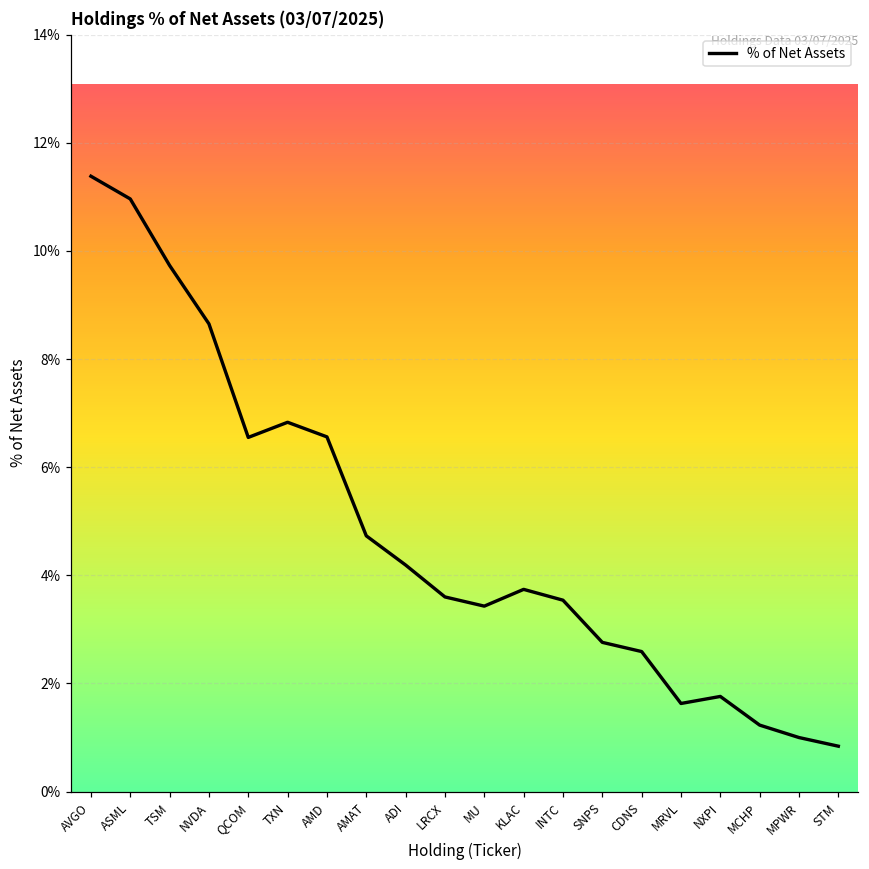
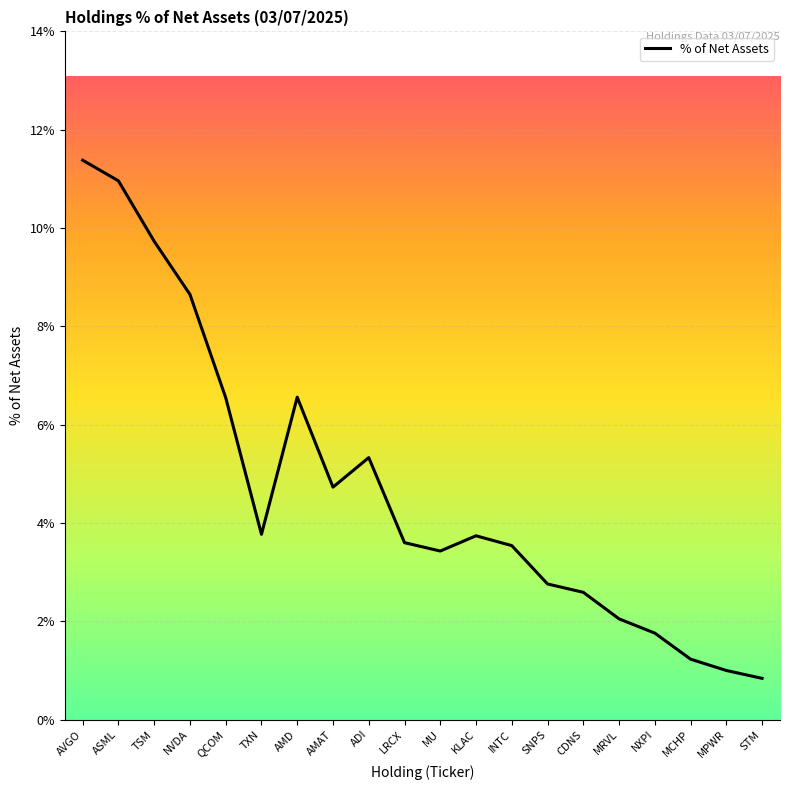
  {
    "AVGO": "11.4%",
    "ASML": "11.0%",
    "TSM": "9.7%",
    "NVDA": "8.7%",
    "QCOM": "6.6%",
-   "TXN": "6.8%",
+   "TXN": "3.8%",
    "AMD": "6.6%",
    "AMAT": "4.7%",
-   "ADI": "4.2%",
+   "ADI": "5.3%",
    "LRCX": "3.6%",
    "MU": "3.4%",
    "KLAC": "3.7%",
    "INTC": "3.5%",
    "SNPS": "2.8%",
    "CDNS": "2.6%",
-   "MRVL": "1.6%",
+   "MRVL": "2.1%",
    "NXPI": "1.8%",
    "MCHP": "1.2%",
    "MPWR": "1.0%",
    "STM": "0.8%"
  }
